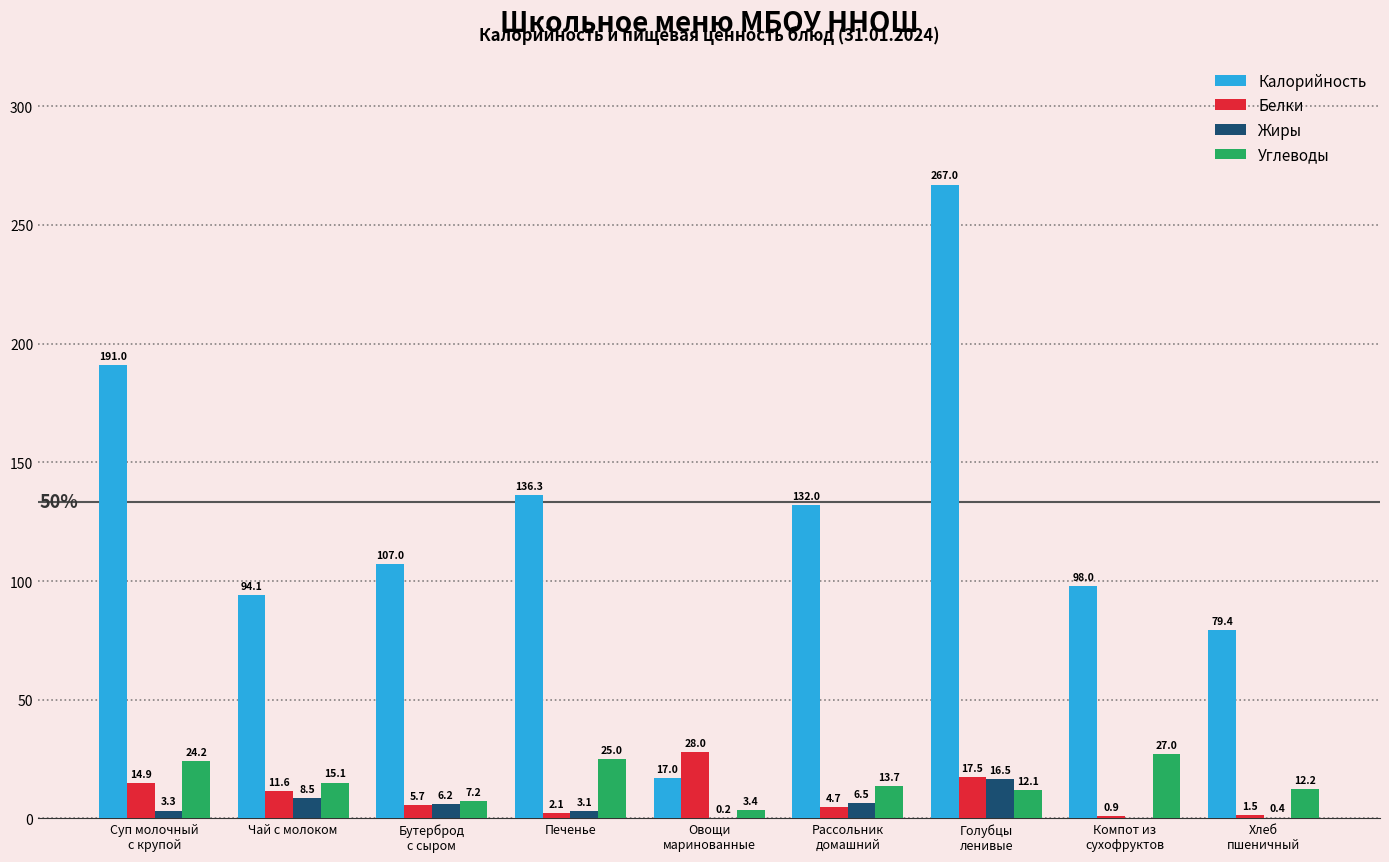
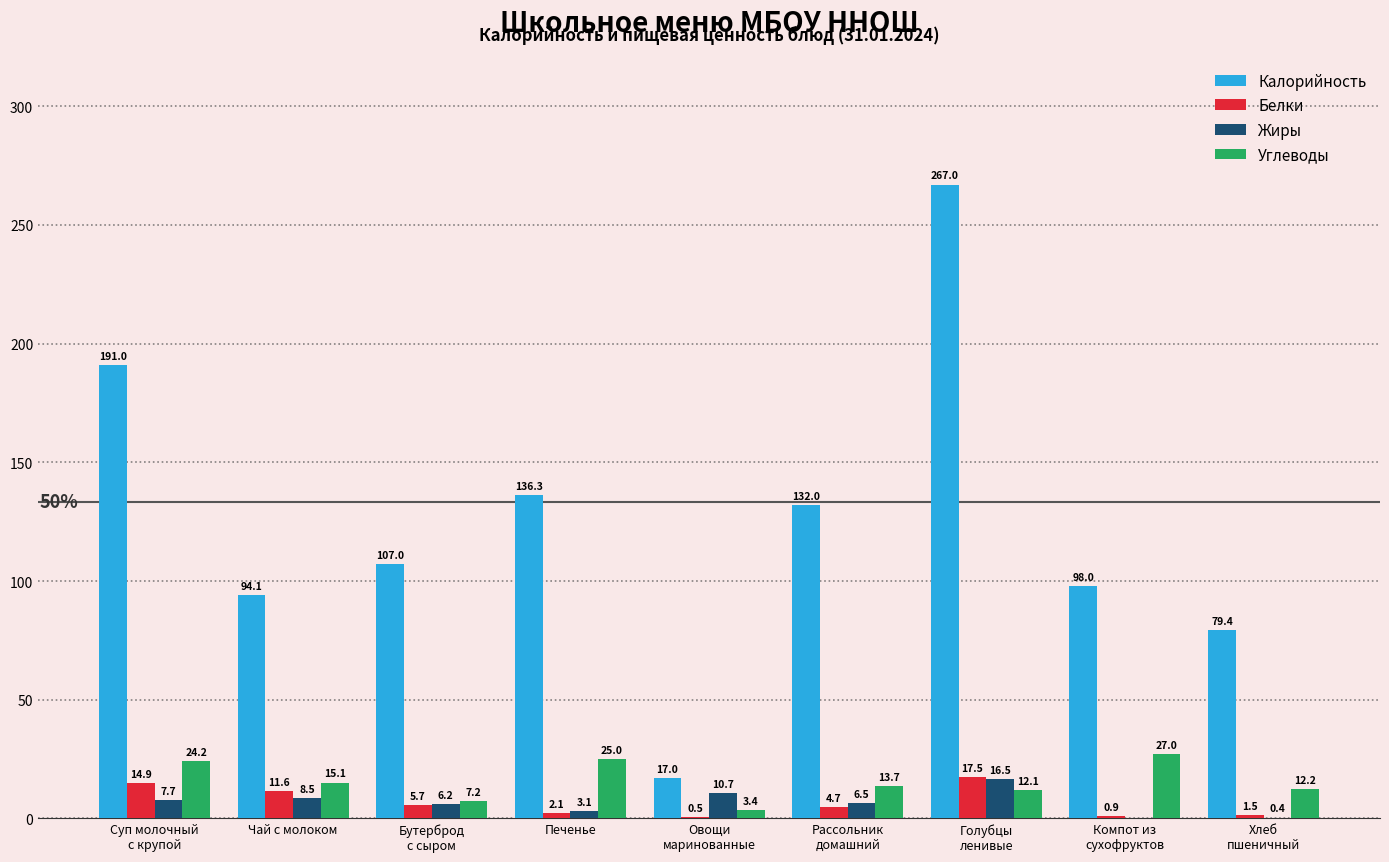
  {
    "Калорийность": {
      "Суп молочный с крупой": 191.0,
      "Чай с молоком": 94.1,
      "Бутерброд с сыром": 107.0,
      "Печенье": 136.3,
      "Овощи маринованные": 17.0,
      "Рассольник домашний": 132.0,
      "Голубцы ленивые": 267.0,
      "Компот из сухофруктов": 98.0,
      "Хлеб пшеничный": 79.4
    },
    "Белки": {
      "Суп молочный с крупой": 14.9,
      "Чай с молоком": 11.6,
      "Бутерброд с сыром": 5.7,
      "Печенье": 2.1,
-     "Овощи маринованные": 28.0,
+     "Овощи маринованные": 0.5,
      "Рассольник домашний": 4.7,
      "Голубцы ленивые": 17.5,
      "Компот из сухофруктов": 0.9,
      "Хлеб пшеничный": 1.5
    },
    "Жиры": {
-     "Суп молочный с крупой": 3.3,
+     "Суп молочный с крупой": 7.7,
      "Чай с молоком": 8.5,
      "Бутерброд с сыром": 6.2,
      "Печенье": 3.1,
-     "Овощи маринованные": 0.2,
+     "Овощи маринованные": 10.7,
      "Рассольник домашний": 6.5,
      "Голубцы ленивые": 16.5,
      "Хлеб пшеничный": 0.4
    },
    "Углеводы": {
      "Суп молочный с крупой": 24.2,
      "Чай с молоком": 15.1,
      "Бутерброд с сыром": 7.2,
      "Печенье": 25.0,
      "Овощи маринованные": 3.4,
      "Рассольник домашний": 13.7,
      "Голубцы ленивые": 12.1,
      "Компот из сухофруктов": 27.0,
      "Хлеб пшеничный": 12.2
    }
  }
